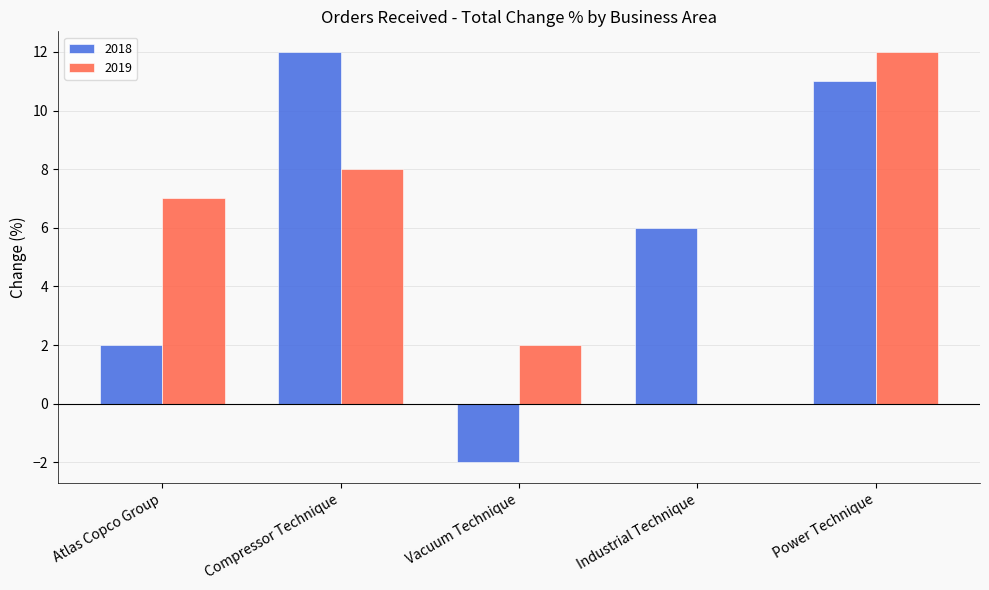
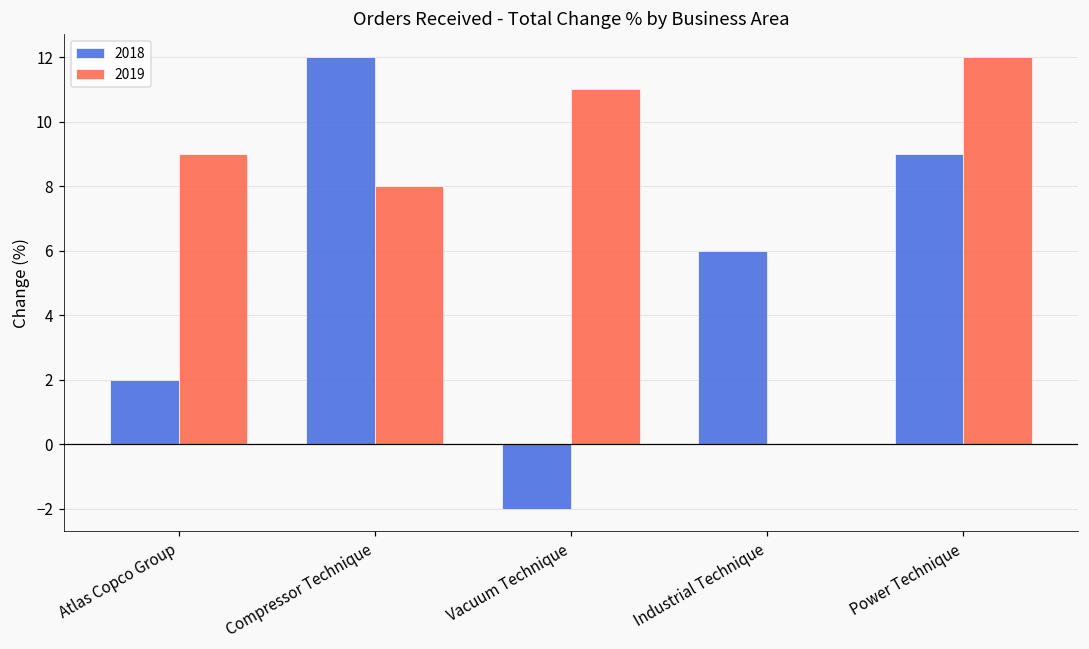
  {
    "2018": {
      "Atlas Copco Group": 2,
      "Compressor Technique": 12,
      "Vacuum Technique": -2,
      "Industrial Technique": 6,
-     "Power Technique": 11
+     "Power Technique": 9
    },
    "2019": {
-     "Atlas Copco Group": 7,
+     "Atlas Copco Group": 9,
      "Compressor Technique": 8,
-     "Vacuum Technique": 2,
+     "Vacuum Technique": 11,
      "Industrial Technique": 0,
      "Power Technique": 12
    }
  }
